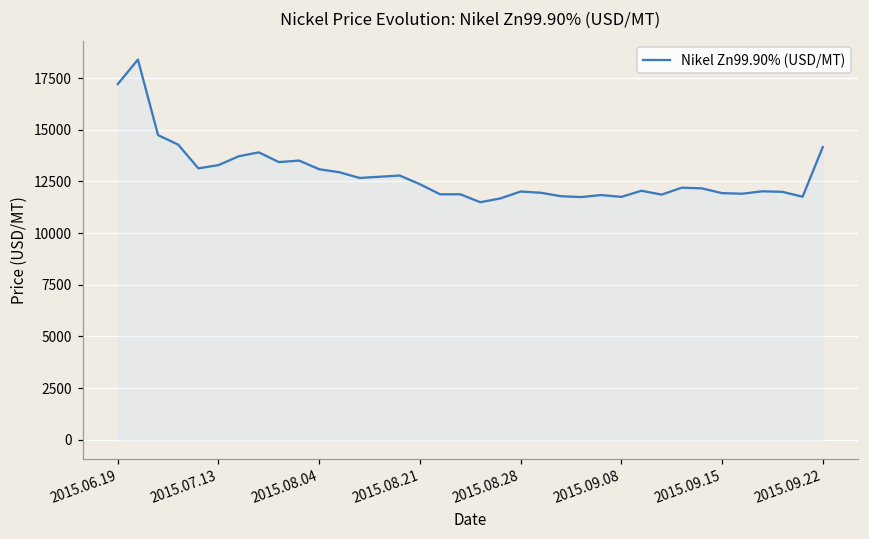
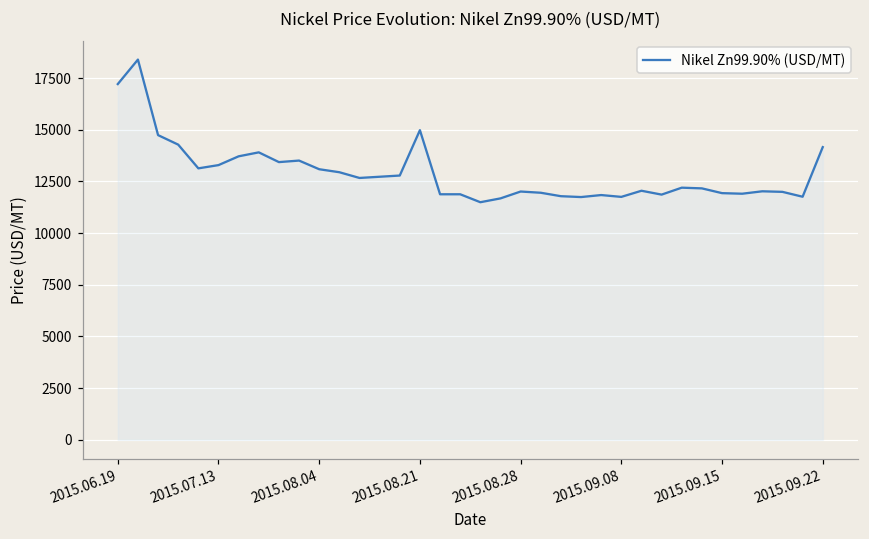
  {
    "2015.06.19": 17200,
    "2015.07.13": 13300,
    "2015.08.04": 13100,
-   "2015.08.21": 12400,
+   "2015.08.21": 15000,
    "2015.08.28": 12000,
    "2015.09.08": 11800,
    "2015.09.15": 11900,
    "2015.09.22": 14200
  }
